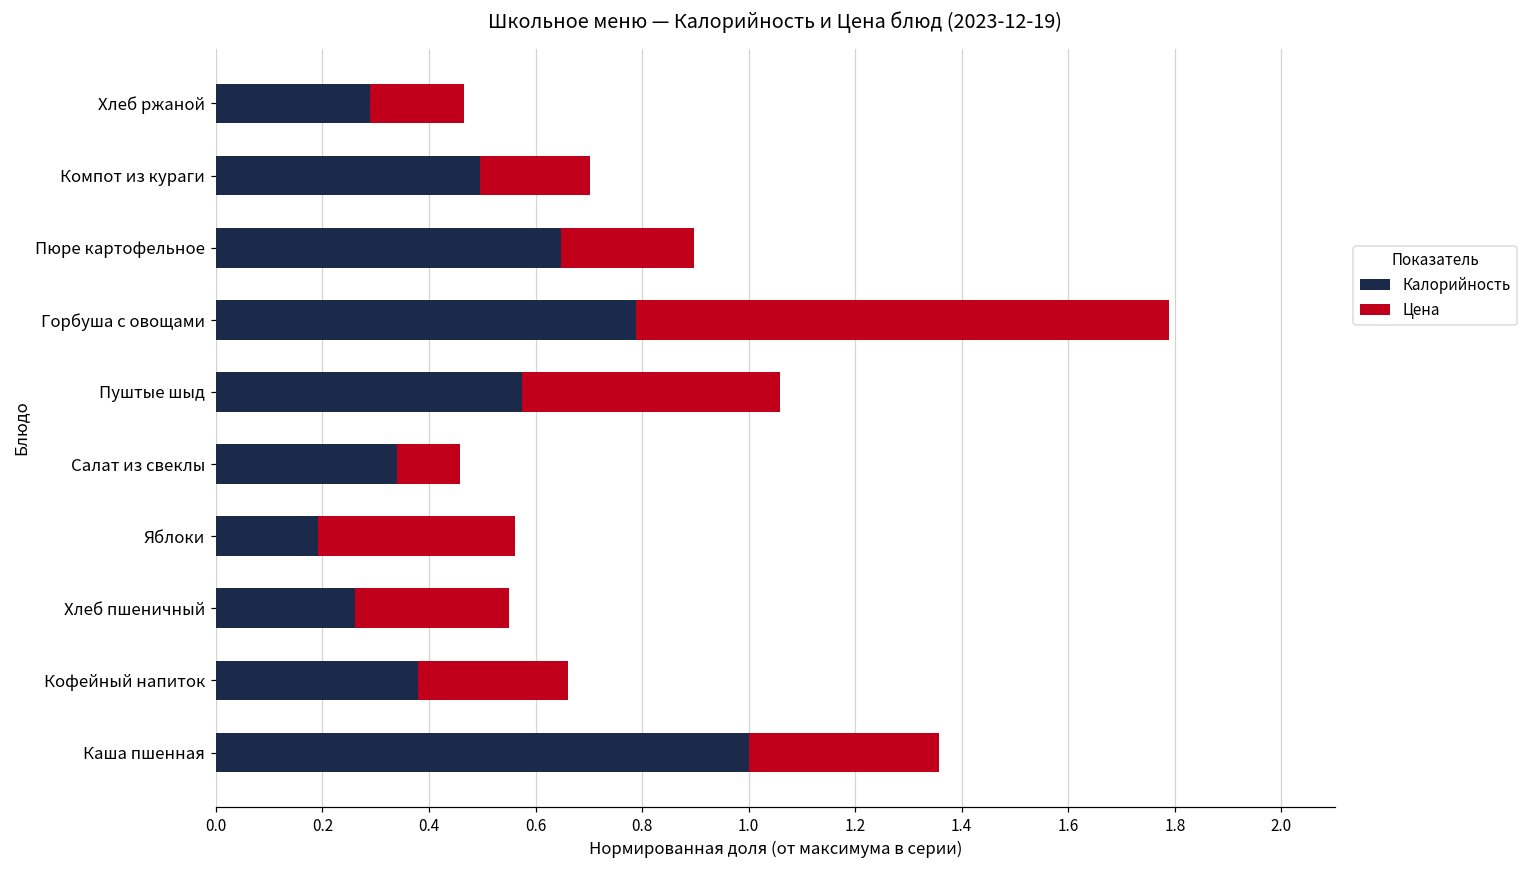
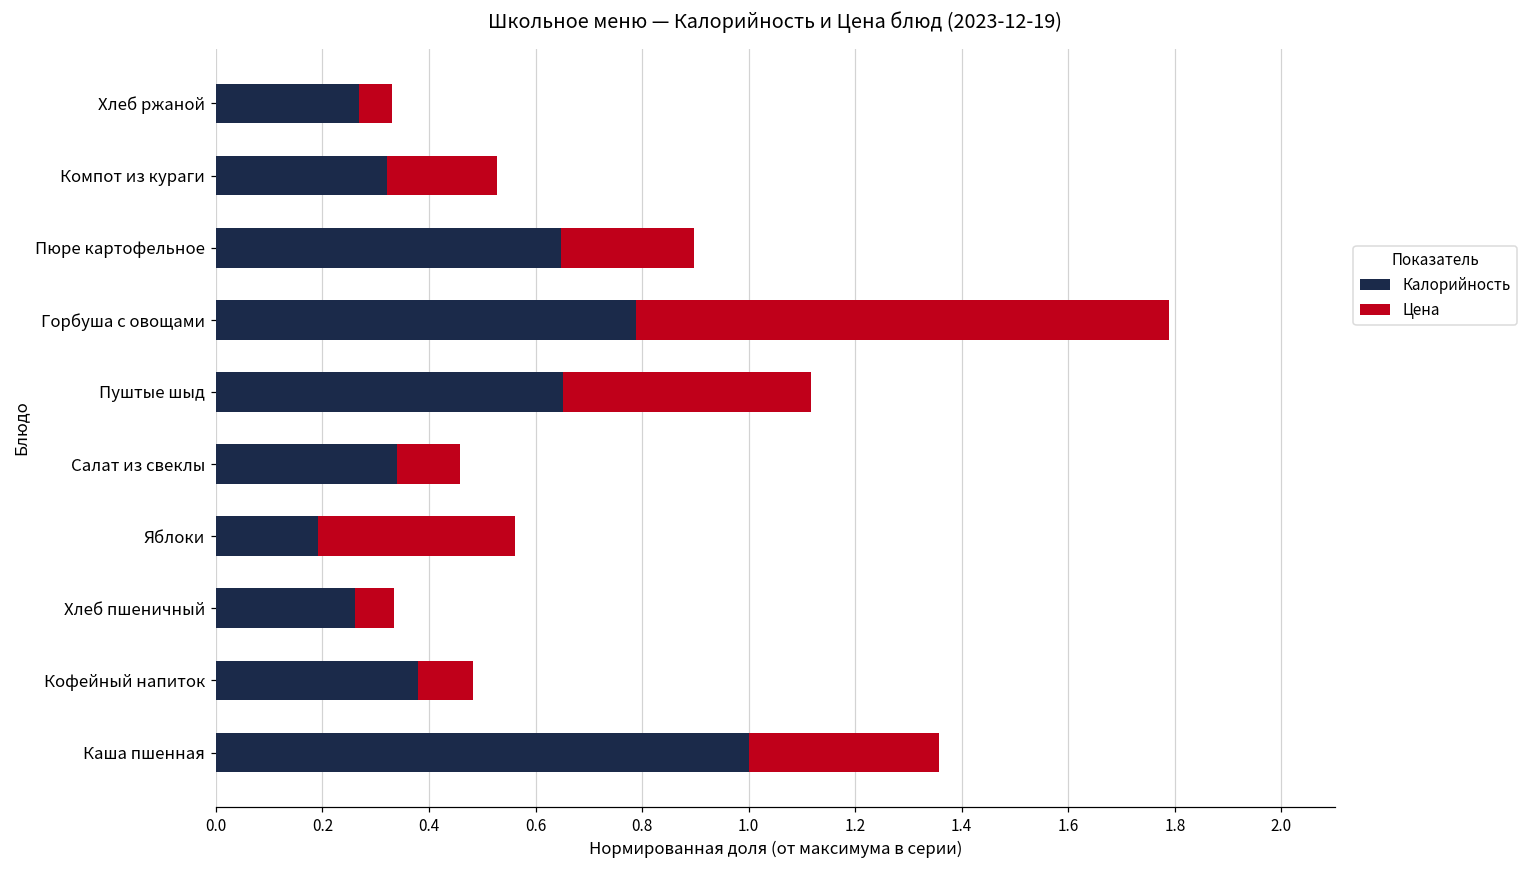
  {
    "Калорийность": {
-     "Хлеб ржаной": 0.29,
-     "Компот из кураги": 0.50,
+     "Хлеб ржаной": 0.27,
+     "Компот из кураги": 0.32,
      "Пюре картофельное": 0.65,
      "Горбуша с овощами": 0.79,
-     "Пуштые шыд": 0.57,
+     "Пуштые шыд": 0.65,
      "Салат из свеклы": 0.34,
      "Яблоки": 0.19,
      "Хлеб пшеничный": 0.26,
      "Кофейный напиток": 0.38,
      "Каша пшенная": 1.00
    },
    "Цена": {
-     "Хлеб ржаной": 0.18,
+     "Хлеб ржаной": 0.06,
      "Компот из кураги": 0.21,
      "Пюре картофельное": 0.25,
      "Горбуша с овощами": 1.00,
-     "Пуштые шыд": 0.49,
+     "Пуштые шыд": 0.46,
      "Салат из свеклы": 0.12,
      "Яблоки": 0.37,
-     "Хлеб пшеничный": 0.29,
-     "Кофейный напиток": 0.28,
+     "Хлеб пшеничный": 0.07,
+     "Кофейный напиток": 0.10,
      "Каша пшенная": 0.36
    }
  }
